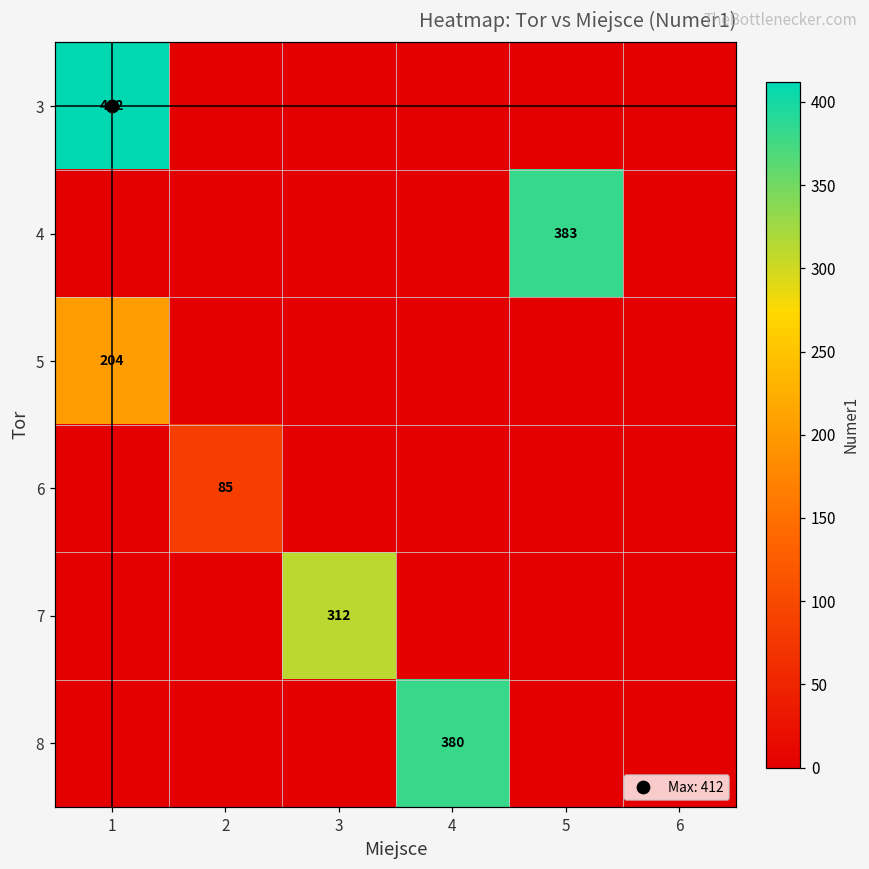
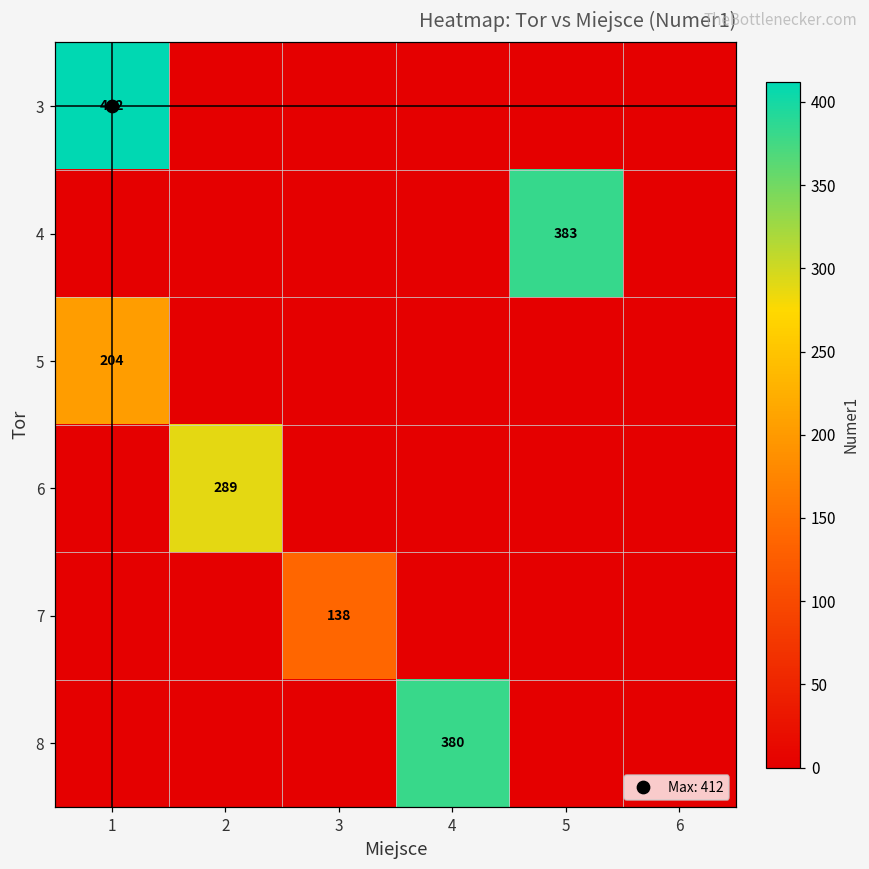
  {
    "4": {
      "5": 383
    },
    "5": {
      "1": 204
    },
    "6": {
-     "2": 85
+     "2": 289
    },
    "7": {
-     "3": 312
+     "3": 138
    },
    "8": {
      "4": 380
    }
  }
